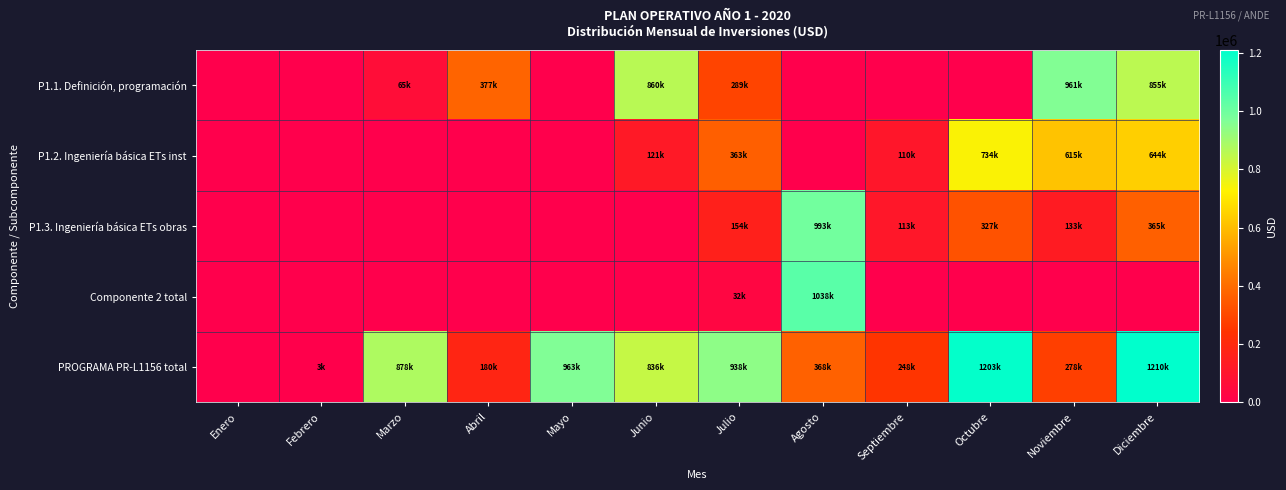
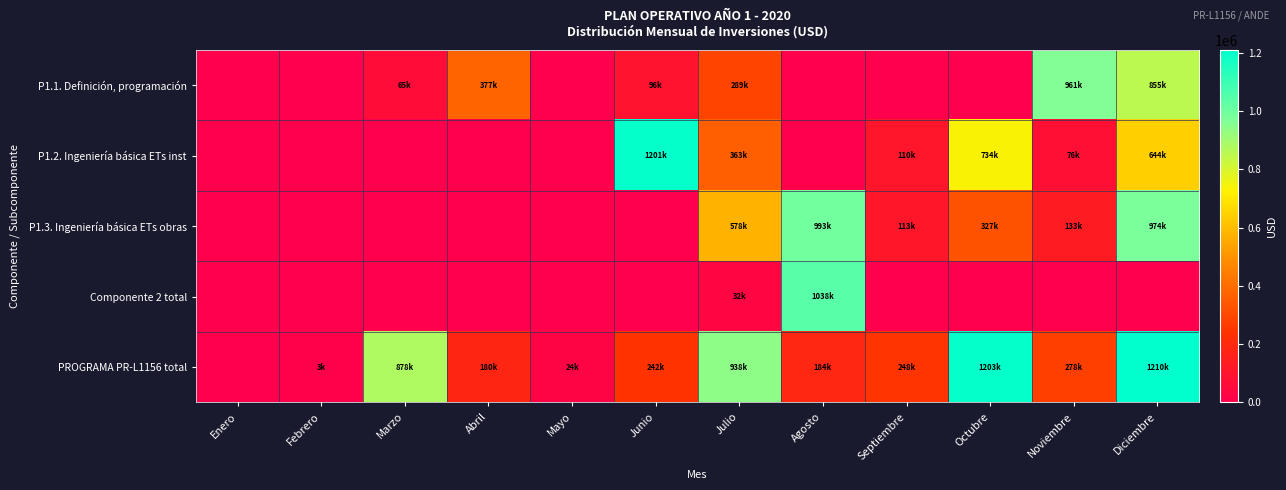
  {
    "P1.1. Definición, programación": {
      "Marzo": "65k",
      "Abril": "377k",
-     "Junio": "860k",
+     "Junio": "96k",
      "Julio": "289k",
      "Noviembre": "961k",
      "Diciembre": "855k"
    },
    "P1.2. Ingeniería básica ETs inst": {
-     "Junio": "121k",
+     "Junio": "1201k",
      "Julio": "363k",
      "Septiembre": "110k",
      "Octubre": "734k",
-     "Noviembre": "615k",
+     "Noviembre": "76k",
      "Diciembre": "644k"
    },
    "P1.3. Ingeniería básica ETs obras": {
-     "Julio": "154k",
+     "Julio": "578k",
      "Agosto": "993k",
      "Septiembre": "113k",
      "Octubre": "327k",
      "Noviembre": "133k",
-     "Diciembre": "365k"
+     "Diciembre": "974k"
    },
    "Componente 2 total": {
      "Julio": "32k",
      "Agosto": "1038k"
    },
    "PROGRAMA PR-L1156 total": {
      "Febrero": "3k",
      "Marzo": "878k",
      "Abril": "180k",
-     "Mayo": "963k",
-     "Junio": "836k",
+     "Mayo": "24k",
+     "Junio": "242k",
      "Julio": "938k",
-     "Agosto": "368k",
+     "Agosto": "184k",
      "Septiembre": "248k",
      "Octubre": "1203k",
      "Noviembre": "278k",
      "Diciembre": "1210k"
    }
  }
